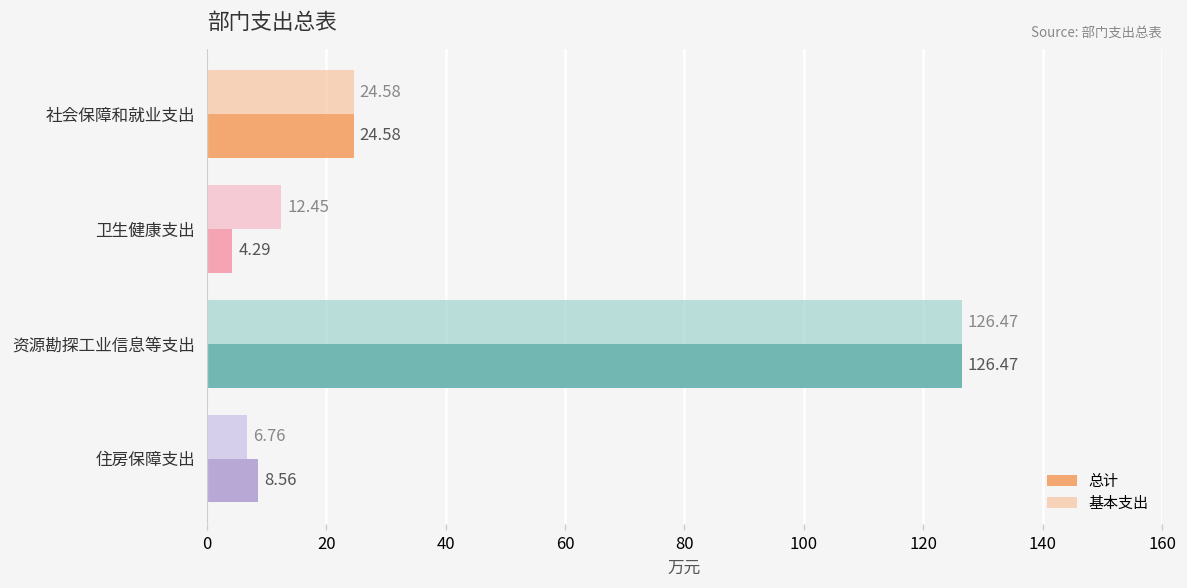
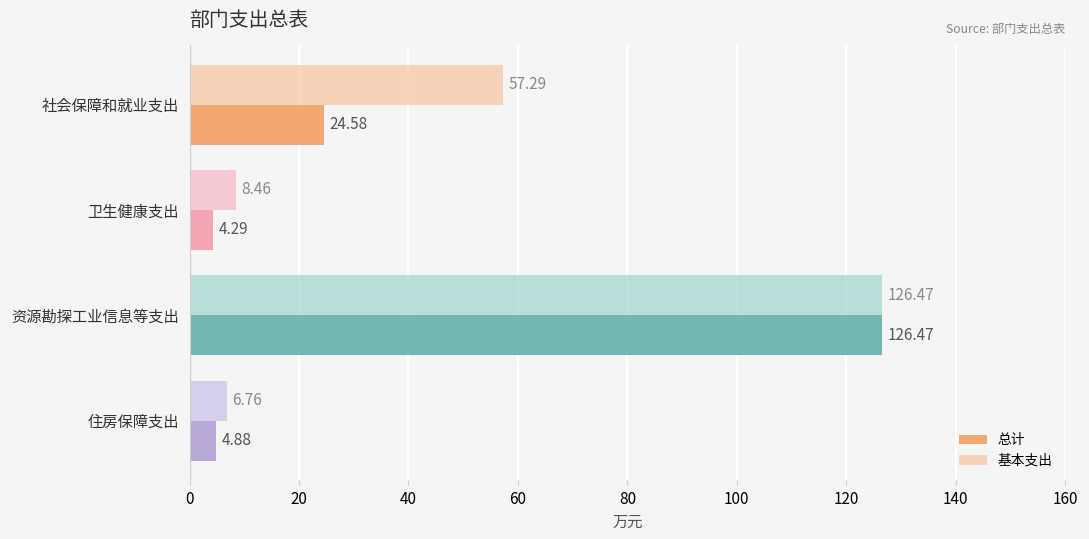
  {
    "总计": {
      "社会保障和就业支出": 24.58,
      "卫生健康支出": 4.29,
      "资源勘探工业信息等支出": 126.47,
-     "住房保障支出": 8.56
+     "住房保障支出": 4.88
    },
    "基本支出": {
-     "社会保障和就业支出": 24.58,
-     "卫生健康支出": 12.45,
+     "社会保障和就业支出": 57.29,
+     "卫生健康支出": 8.46,
      "资源勘探工业信息等支出": 126.47,
      "住房保障支出": 6.76
    }
  }
